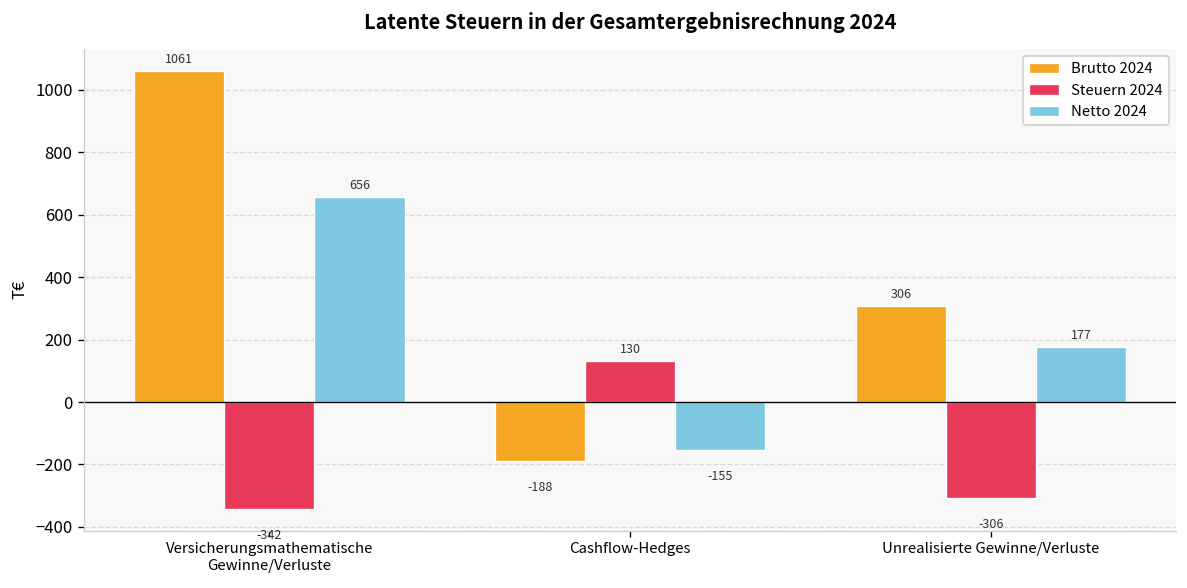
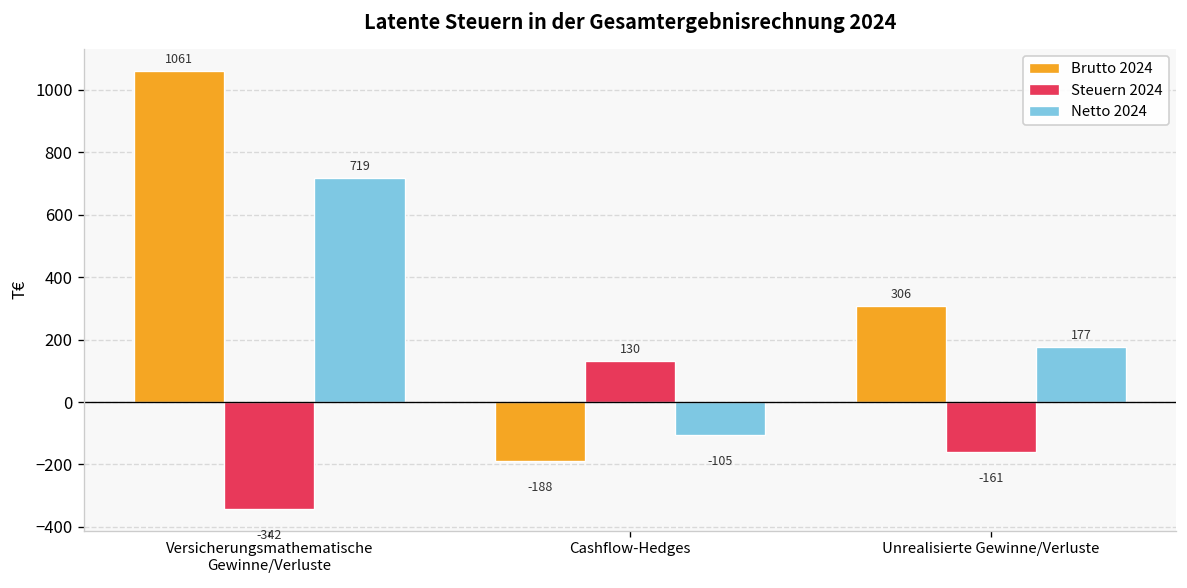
  {
    "Brutto 2024": {
      "Versicherungsmathematische Gewinne/Verluste": 1061,
      "Cashflow-Hedges": -188,
      "Unrealisierte Gewinne/Verluste": 306
    },
    "Steuern 2024": {
      "Versicherungsmathematische Gewinne/Verluste": -342,
      "Cashflow-Hedges": 130,
-     "Unrealisierte Gewinne/Verluste": -306
+     "Unrealisierte Gewinne/Verluste": -161
    },
    "Netto 2024": {
-     "Versicherungsmathematische Gewinne/Verluste": 656,
-     "Cashflow-Hedges": -155,
+     "Versicherungsmathematische Gewinne/Verluste": 719,
+     "Cashflow-Hedges": -105,
      "Unrealisierte Gewinne/Verluste": 177
    }
  }
